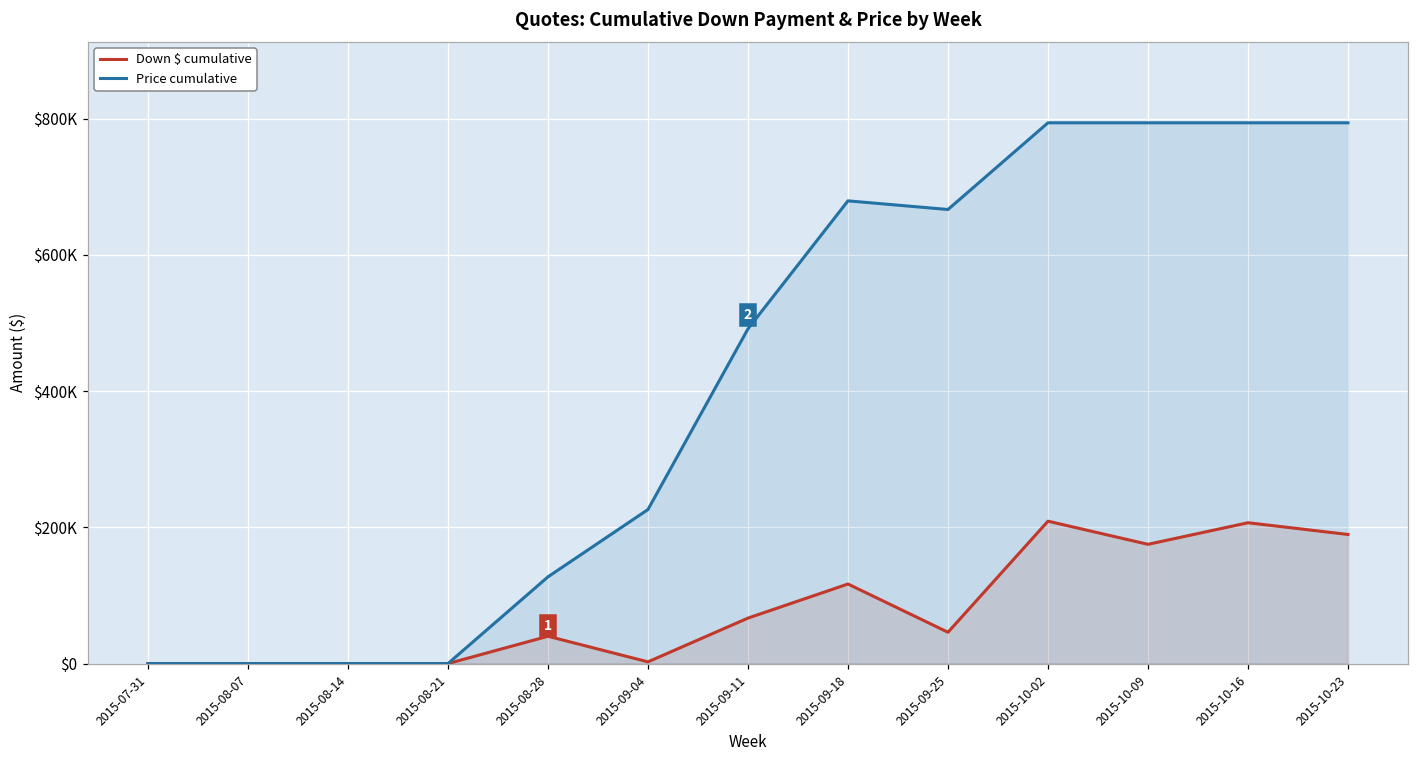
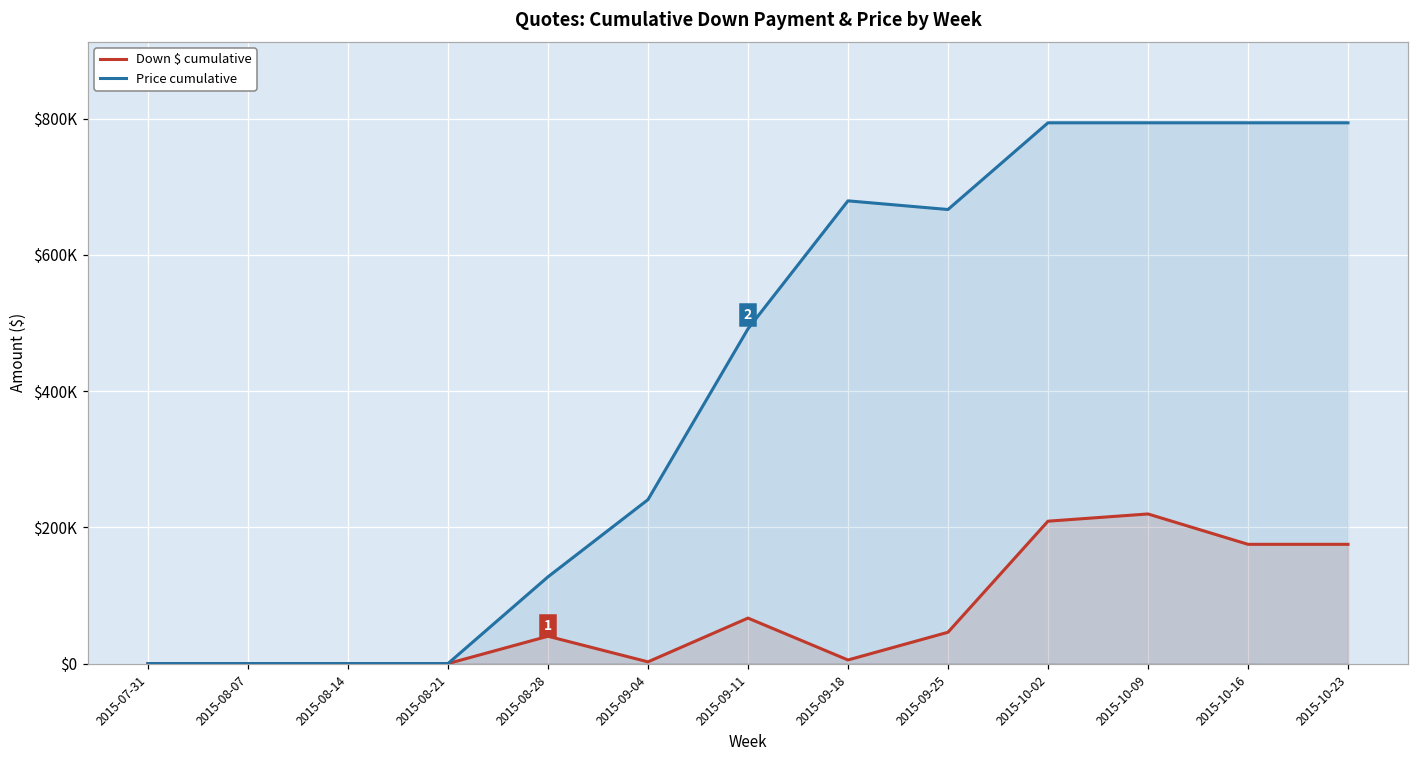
  {
    "Down $ cumulative": {
      "2015-09-04": "$0",
      "2015-09-11": "$70000",
-     "2015-09-18": "$120000",
+     "2015-09-18": "$10000",
      "2015-09-25": "$50000",
      "2015-10-02": "$210000",
-     "2015-10-09": "$180000",
-     "2015-10-16": "$210000",
-     "2015-10-23": "$190000"
+     "2015-10-09": "$220000",
+     "2015-10-16": "$180000",
+     "2015-10-23": "$180000"
    },
    "Price cumulative": {
      "2015-08-28": "$130000",
-     "2015-09-04": "$230000",
+     "2015-09-04": "$240000",
      "2015-09-18": "$680000",
      "2015-09-25": "$670000",
      "2015-10-02": "$790000",
      "2015-10-09": "$790000",
      "2015-10-16": "$790000",
      "2015-10-23": "$790000"
    }
  }
